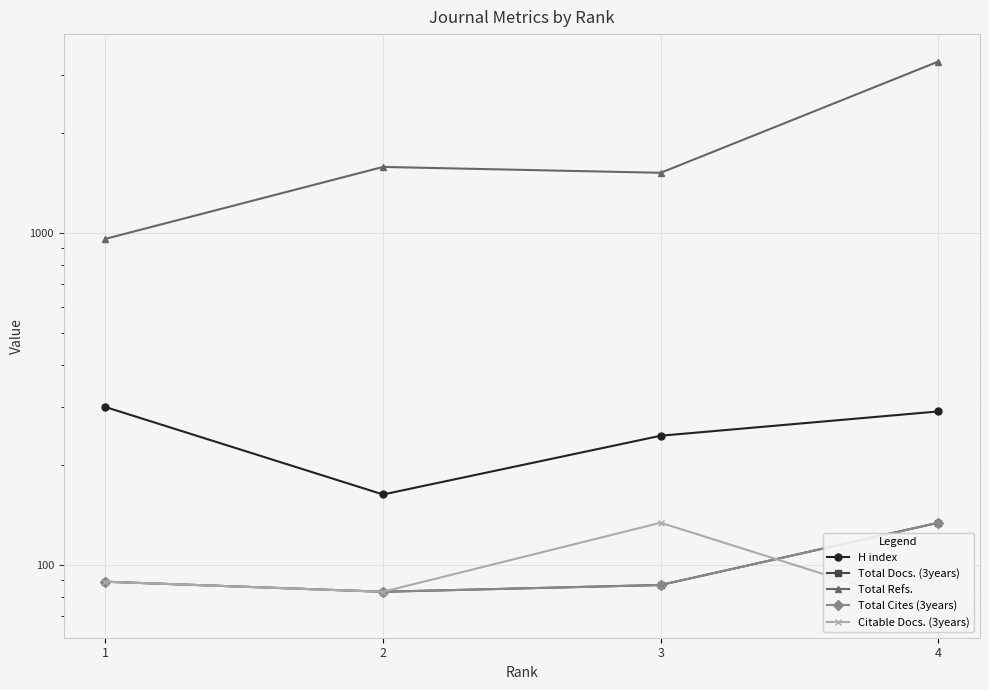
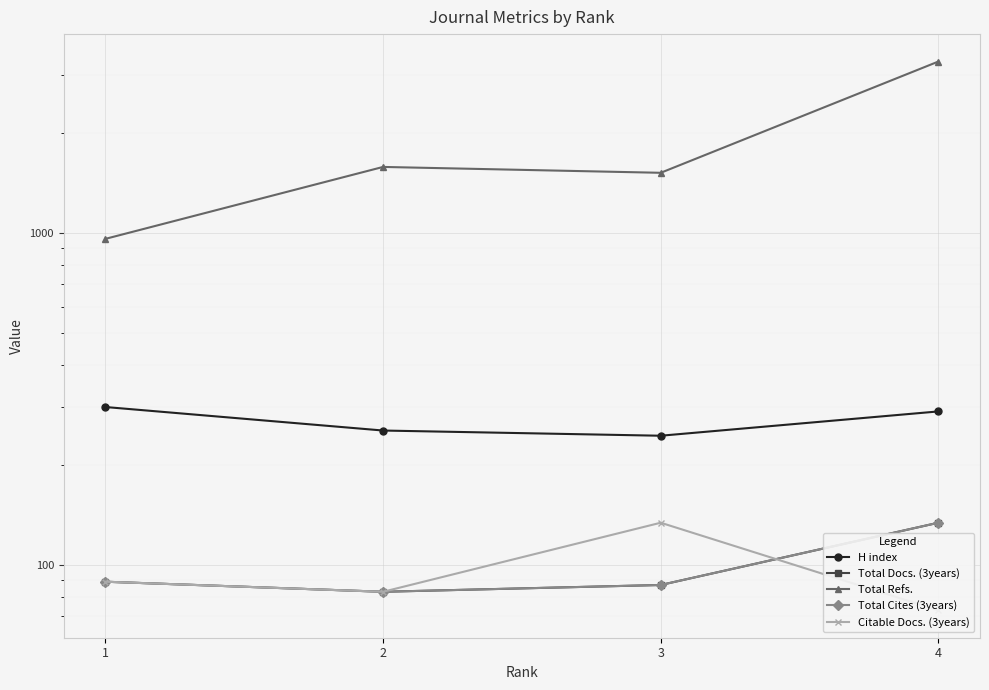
  {
    "H index": {
      "1": 300,
-     "2": 160,
+     "2": 250,
      "3": 250,
      "4": 290
    }
  }
